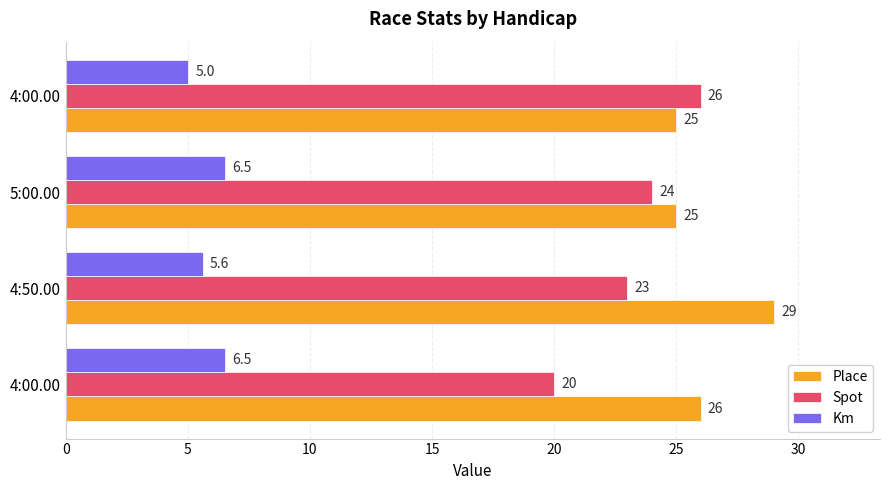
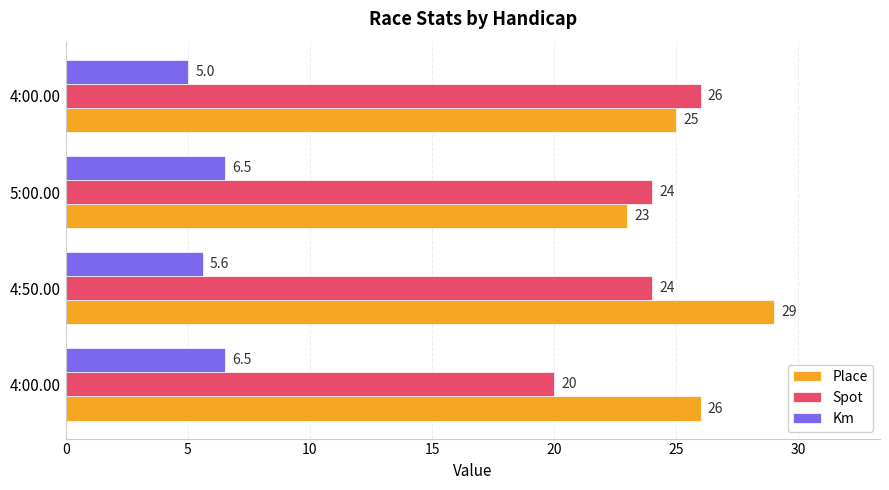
  {
    "Place": {
-     "5:00.00": 25,
+     "5:00.00": 23,
      "4:50.00": 29
    },
    "Spot": {
      "5:00.00": 24,
-     "4:50.00": 23
+     "4:50.00": 24
    },
    "Km": {
      "5:00.00": 6.5,
      "4:50.00": 5.6
    }
  }
